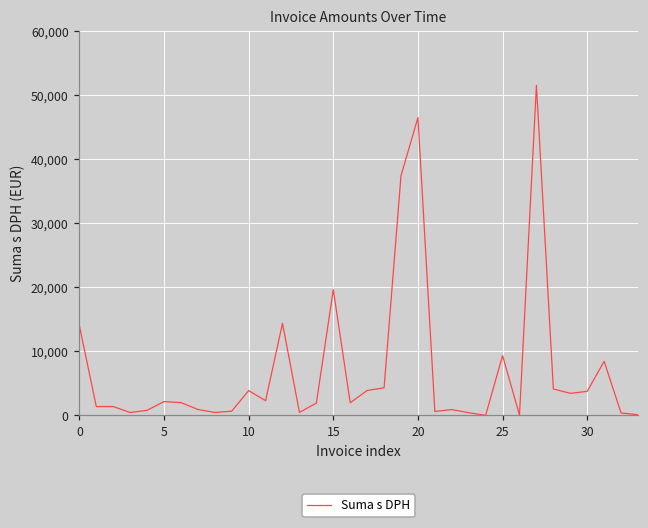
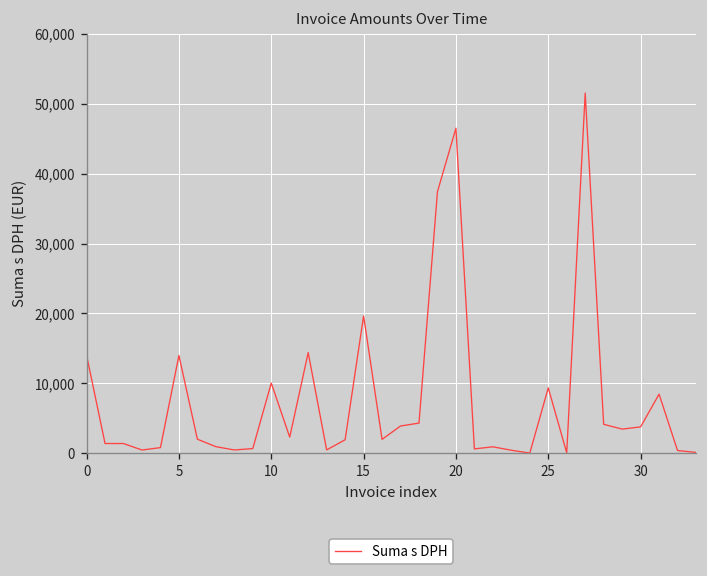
  {
    "0": "14,000",
-   "5": "2,000",
-   "10": "4,000",
+   "5": "14,000",
+   "10": "10,000",
    "15": "20,000",
    "20": "47,000",
    "25": "9,000",
    "30": "4,000"
  }
